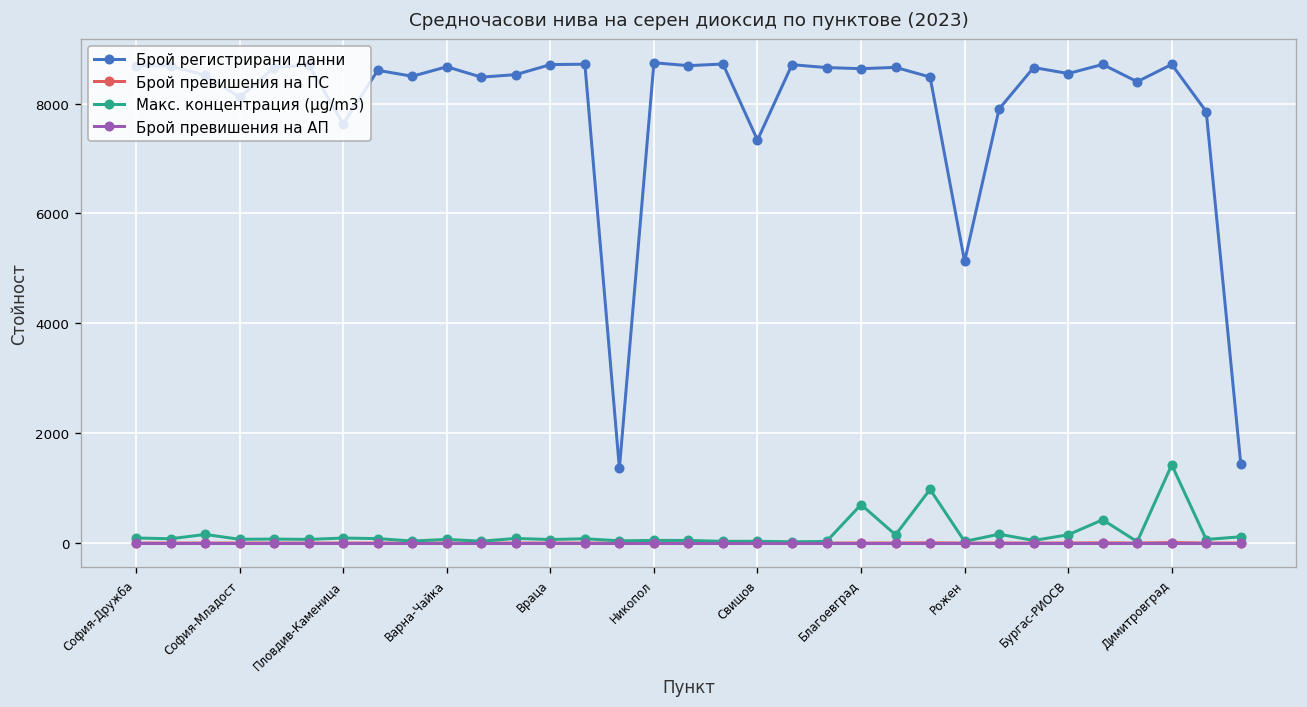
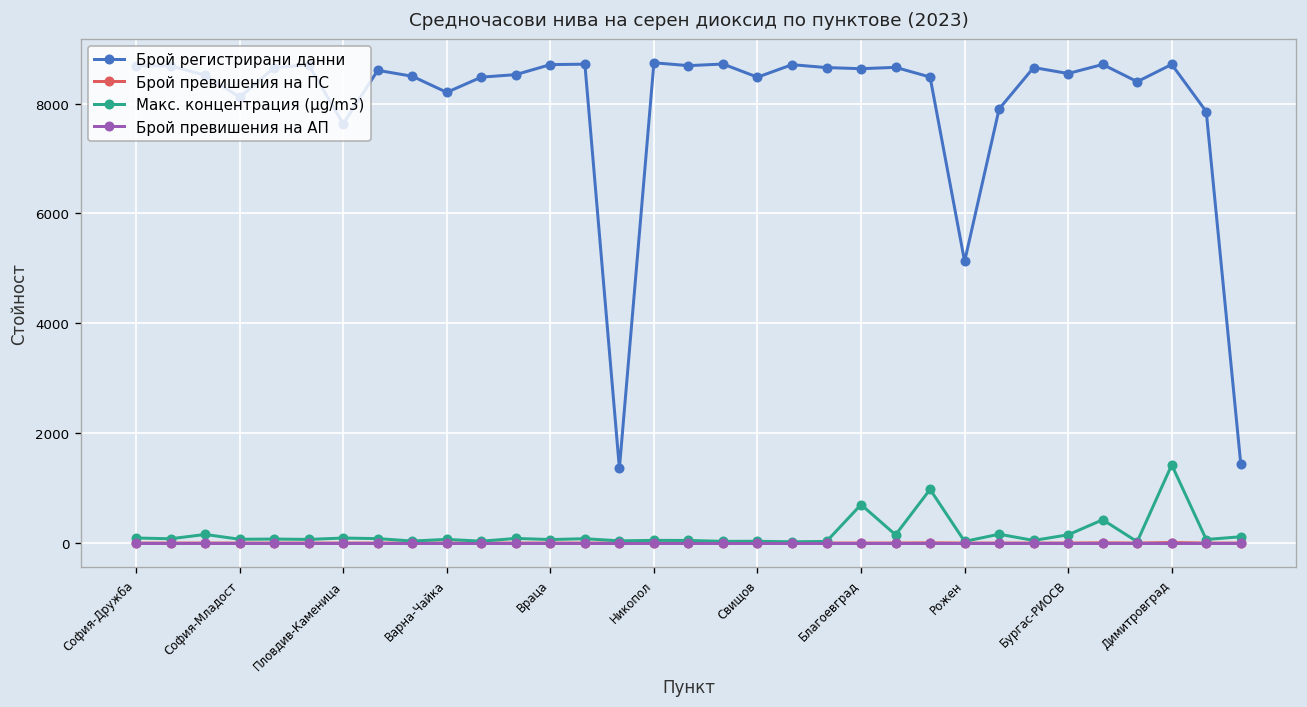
  {
    "Брой регистрирани данни": {
-     "Варна-Чайка": 8700,
+     "Варна-Чайка": 8200,
      "Враца": 8700,
      "Никопол": 8700,
-     "Свищов": 7300,
+     "Свищов": 8500,
      "Благоевград": 8600,
      "Рожен": 5100,
      "Бургас-РИОСВ": 8500,
      "Димитровград": 8700
    },
    "Брой превишения на АП": {
      "София-Дружба": 0,
      "София-Младост": 0,
      "Пловдив-Каменица": 0,
      "Варна-Чайка": 0,
      "Враца": 0,
      "Благоевград": 0,
      "Бургас-РИОСВ": 0,
      "Димитровград": 0
    },
    "Макс. концентрация (µg/m3)": {
      "София-Дружба": 100,
      "София-Младост": 100,
      "Пловдив-Каменица": 100,
      "Варна-Чайка": 100,
      "Враца": 100,
      "Благоевград": 700,
      "Бургас-РИОСВ": 200,
      "Димитровград": 1400
    }
  }
